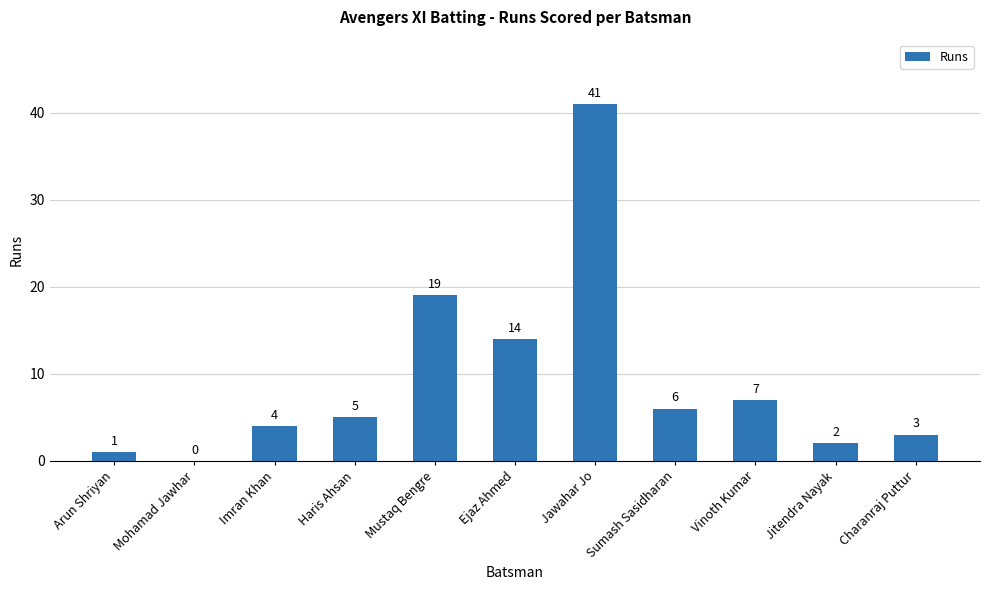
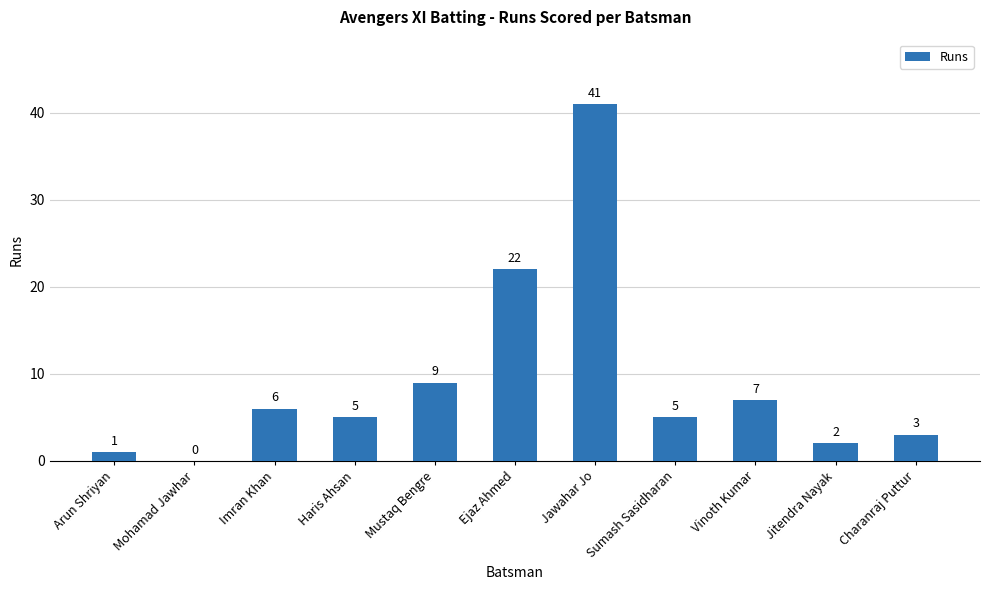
  {
    "Arun Shriyan": 1,
    "Mohamad Jawhar": 0,
-   "Imran Khan": 4,
+   "Imran Khan": 6,
    "Haris Ahsan": 5,
-   "Mustaq Bengre": 19,
-   "Ejaz Ahmed": 14,
+   "Mustaq Bengre": 9,
+   "Ejaz Ahmed": 22,
    "Jawahar Jo": 41,
-   "Sumash Sasidharan": 6,
+   "Sumash Sasidharan": 5,
    "Vinoth Kumar": 7,
    "Jitendra Nayak": 2,
    "Charanraj Puttur": 3
  }
